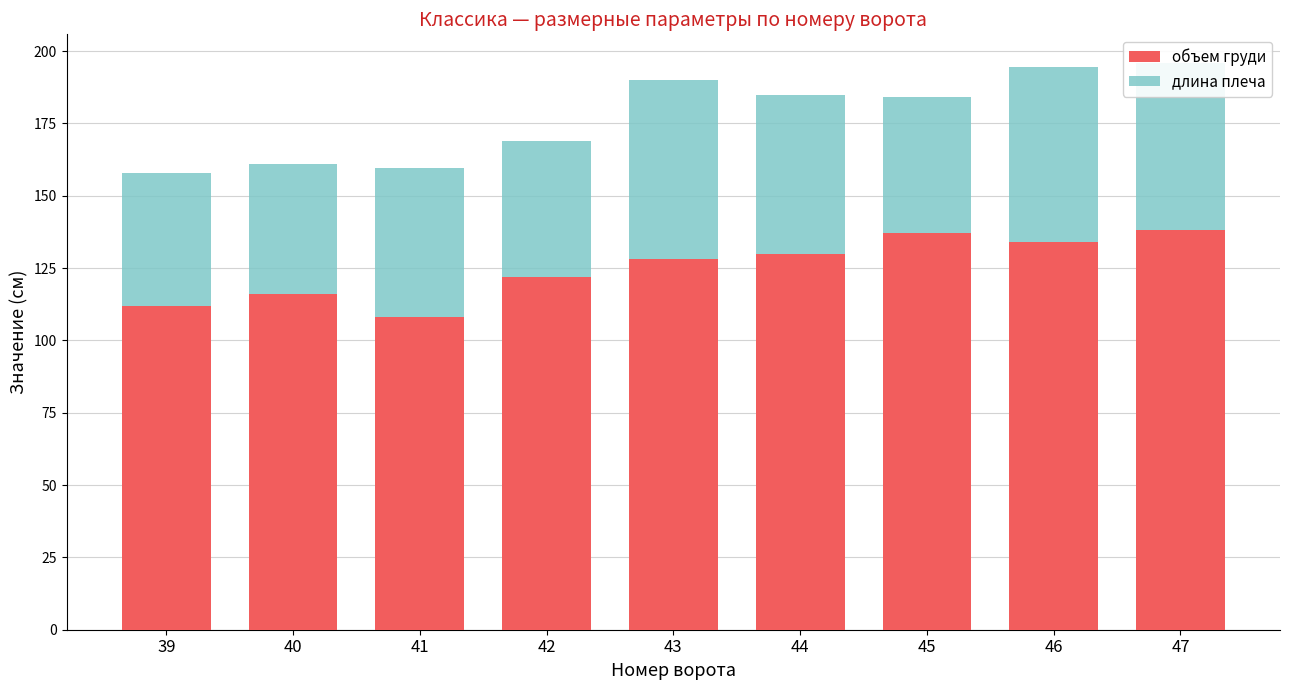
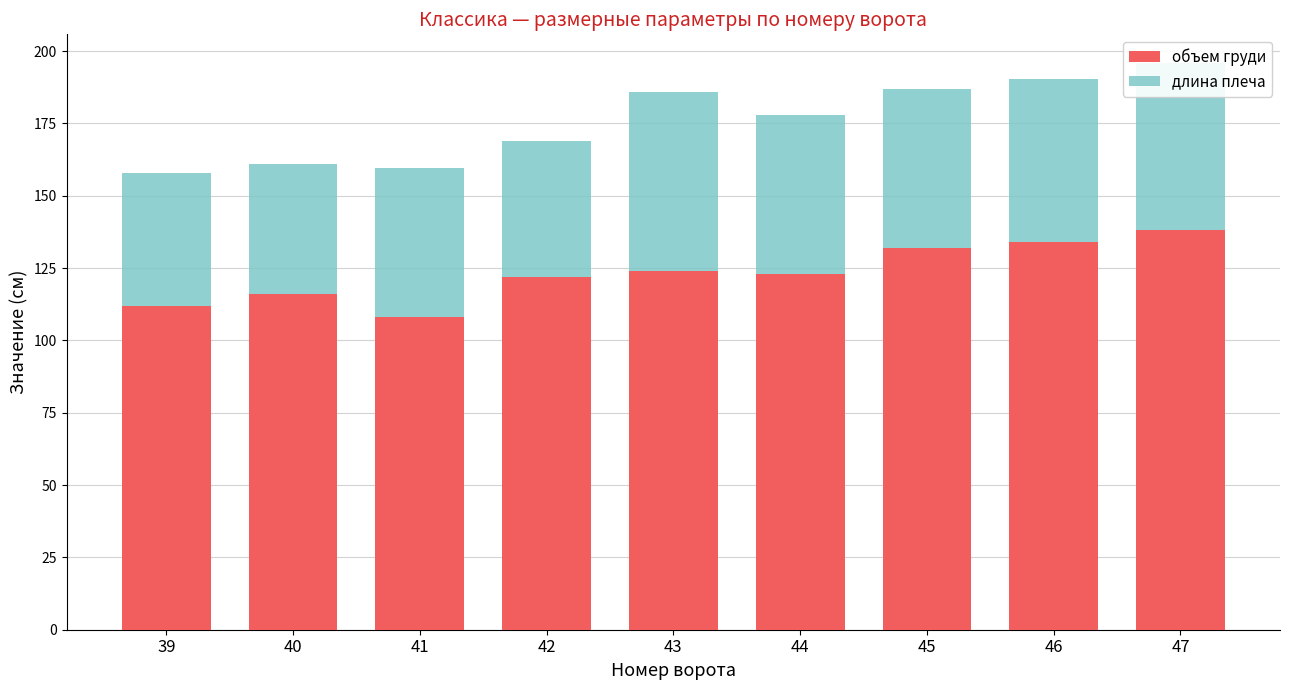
  {
    "объем груди": {
      "39": 112,
      "40": 116,
      "41": 108,
      "42": 122,
-     "43": 128,
-     "44": 130,
-     "45": 137,
+     "43": 124,
+     "44": 123,
+     "45": 132,
      "46": 134,
      "47": 138
    },
    "длина плеча": {
      "39": 46,
      "40": 45,
      "41": 52,
      "42": 47,
      "43": 62,
      "44": 55,
-     "45": 47,
-     "46": 60
+     "45": 55,
+     "46": 57
    }
  }
